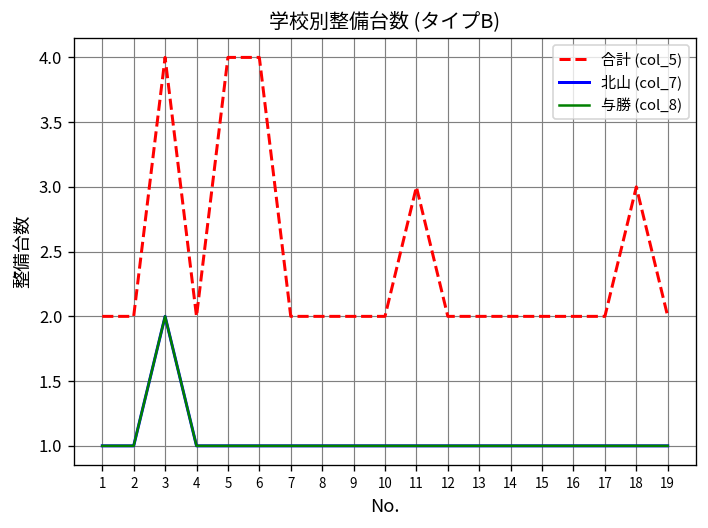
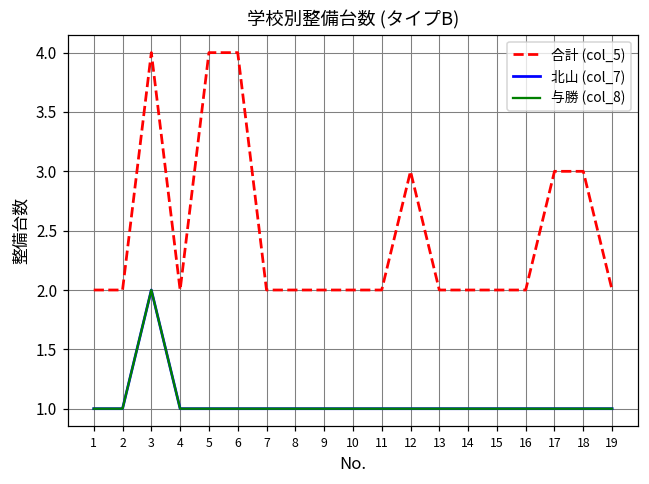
  {
    "合計 (col_5)": {
      "1": 2,
      "2": 2,
      "3": 4,
      "4": 2,
      "5": 4,
      "6": 4,
      "7": 2,
      "8": 2,
      "9": 2,
      "10": 2,
-     "11": 3,
-     "12": 2,
+     "11": 2,
+     "12": 3,
      "13": 2,
      "14": 2,
      "15": 2,
      "16": 2,
-     "17": 2,
+     "17": 3,
      "18": 3,
      "19": 2
    },
    "与勝 (col_8)": {
      "1": 1,
      "2": 1,
      "3": 2,
      "4": 1,
      "5": 1,
      "6": 1,
      "7": 1,
      "8": 1,
      "9": 1,
      "10": 1,
      "11": 1,
      "12": 1,
      "13": 1,
      "14": 1,
      "15": 1,
      "16": 1,
      "17": 1,
      "18": 1,
      "19": 1
    }
  }
